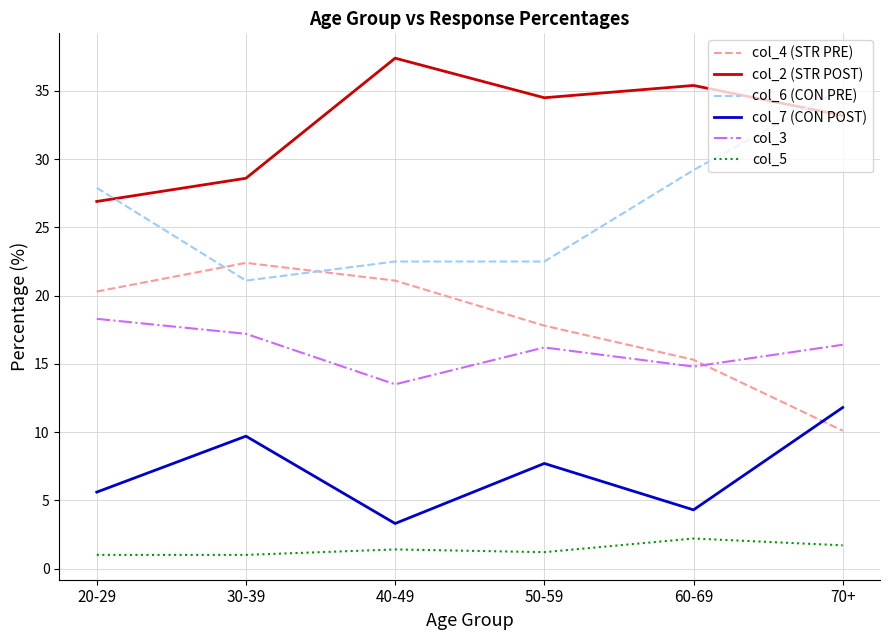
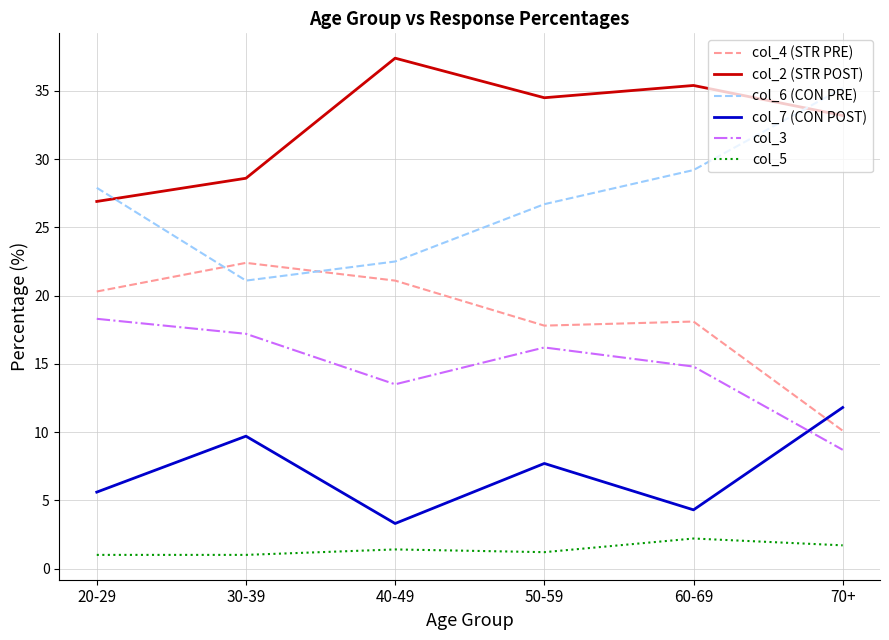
  {
    "col_4 (STR PRE)": {
      "20-29": 20.3,
      "30-39": 22.4,
      "40-49": 21.1,
      "50-59": 17.8,
-     "60-69": 15.3,
+     "60-69": 18.1,
      "70+": 10.1
    },
    "col_2 (STR POST)": {
      "20-29": 26.9,
      "30-39": 28.6,
      "40-49": 37.4,
      "50-59": 34.5,
      "60-69": 35.4
    },
    "col_6 (CON PRE)": {
      "20-29": 27.9,
      "30-39": 21.1,
      "40-49": 22.5,
-     "50-59": 22.5,
+     "50-59": 26.7,
      "60-69": 29.2
    },
    "col_7 (CON POST)": {
      "20-29": 5.6,
      "30-39": 9.7,
      "40-49": 3.3,
      "50-59": 7.7,
      "60-69": 4.3,
      "70+": 11.8
    },
    "col_3": {
      "20-29": 18.3,
      "30-39": 17.2,
      "40-49": 13.5,
      "50-59": 16.2,
      "60-69": 14.8,
-     "70+": 16.4
+     "70+": 8.7
    },
    "col_5": {
      "20-29": 1.0,
      "30-39": 1.0,
      "40-49": 1.4,
      "50-59": 1.2,
      "60-69": 2.2,
      "70+": 1.7
    }
  }
